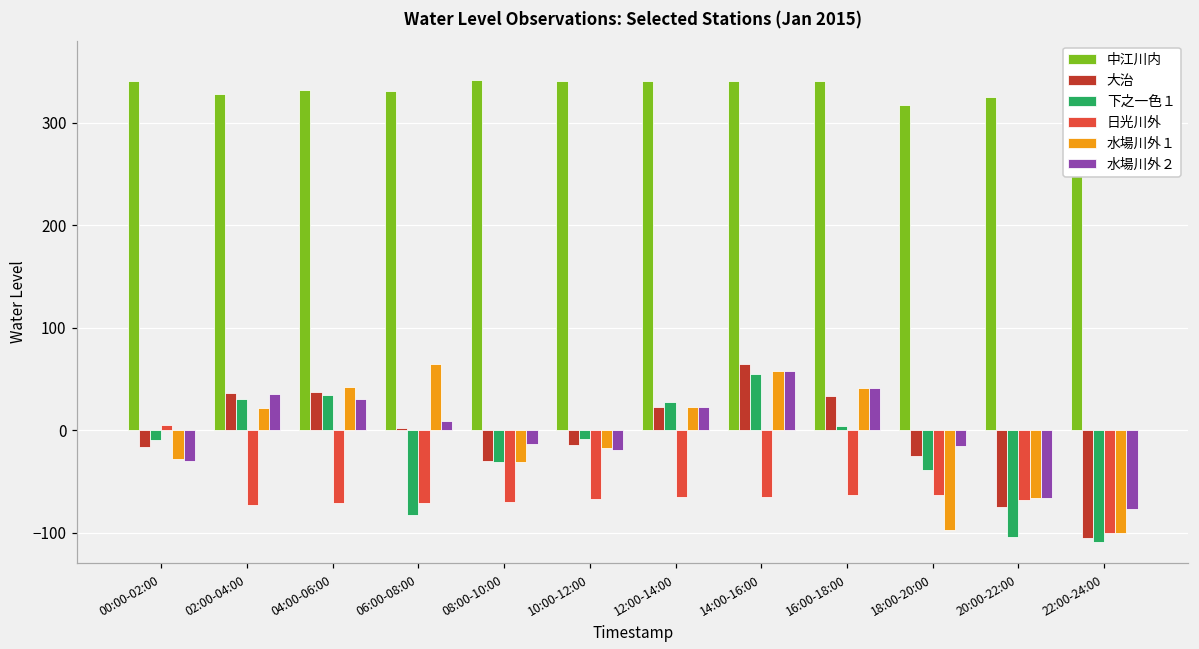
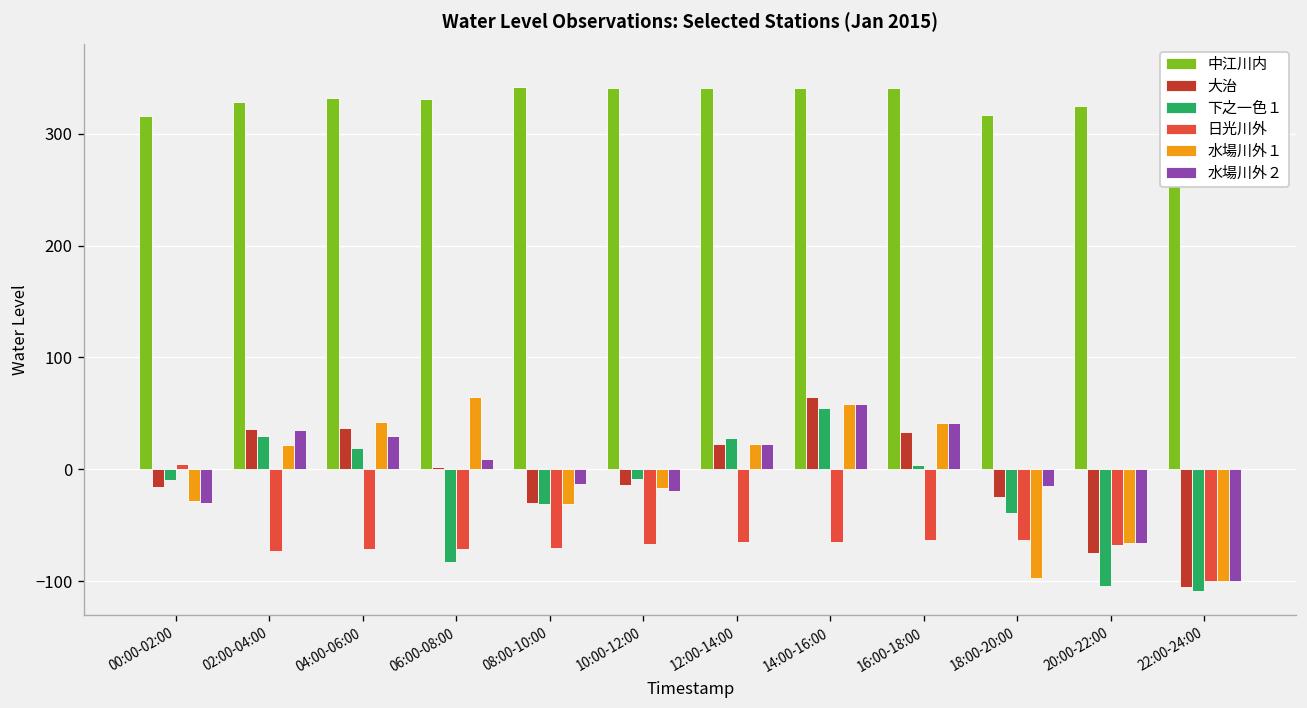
  {
    "中江川内": {
-     "00:00-02:00": 340,
+     "00:00-02:00": 320,
      "02:00-04:00": 330,
      "04:00-06:00": 330,
      "06:00-08:00": 330,
      "08:00-10:00": 340,
      "10:00-12:00": 340,
      "12:00-14:00": 340,
      "14:00-16:00": 340,
      "16:00-18:00": 340,
      "18:00-20:00": 320,
      "20:00-22:00": 330
    },
    "下之一色１": {
      "00:00-02:00": -10,
      "02:00-04:00": 30,
-     "04:00-06:00": 30,
+     "04:00-06:00": 20,
      "06:00-08:00": -80,
      "08:00-10:00": -30,
      "10:00-12:00": -10,
      "12:00-14:00": 30,
      "14:00-16:00": 60,
      "16:00-18:00": 0,
      "18:00-20:00": -40,
      "20:00-22:00": -100,
      "22:00-24:00": -110
    },
    "水場川外１": {
      "00:00-02:00": -30,
      "02:00-04:00": 20,
      "04:00-06:00": 40,
      "06:00-08:00": 70,
      "08:00-10:00": -30,
      "10:00-12:00": -20,
      "12:00-14:00": 20,
      "14:00-16:00": 60,
      "16:00-18:00": 40,
      "18:00-20:00": -100,
      "20:00-22:00": -70,
      "22:00-24:00": -100
    },
    "水場川外２": {
      "00:00-02:00": -30,
      "02:00-04:00": 40,
      "04:00-06:00": 30,
      "06:00-08:00": 10,
      "08:00-10:00": -10,
      "10:00-12:00": -20,
      "12:00-14:00": 20,
      "14:00-16:00": 60,
      "16:00-18:00": 40,
      "18:00-20:00": -20,
      "20:00-22:00": -70,
-     "22:00-24:00": -80
+     "22:00-24:00": -100
    }
  }
